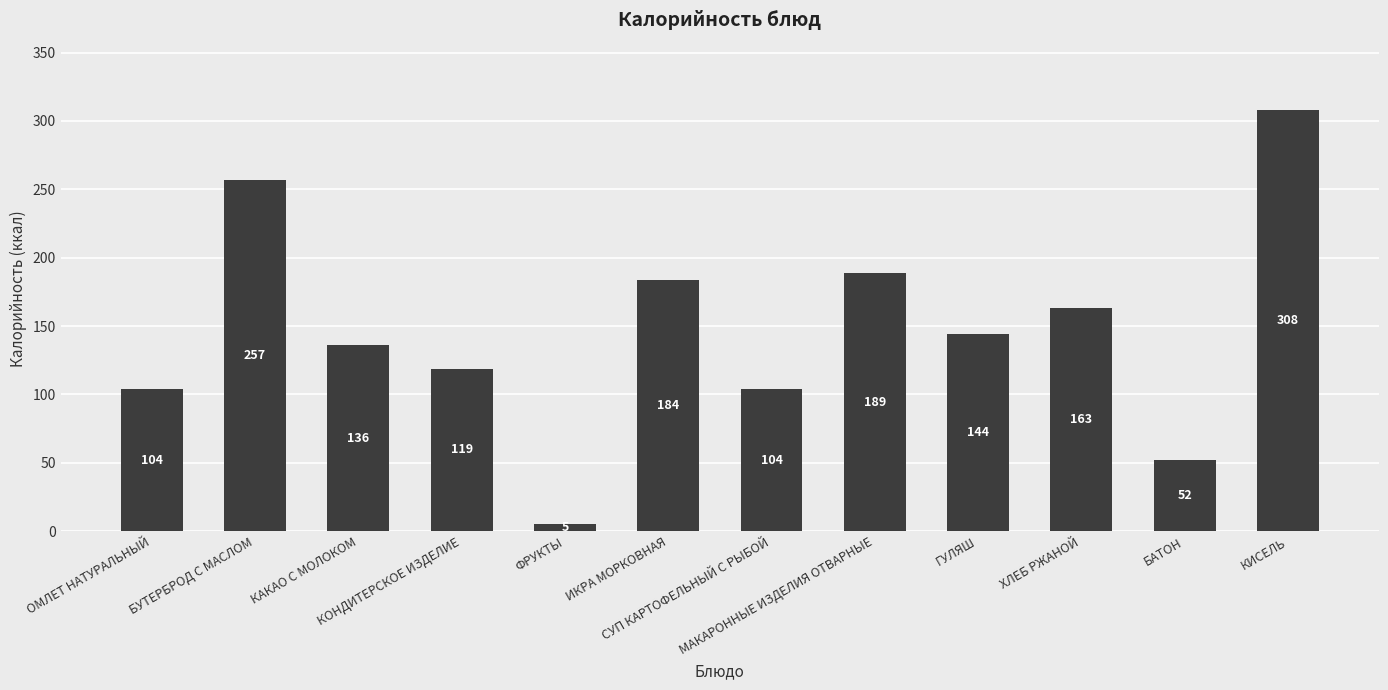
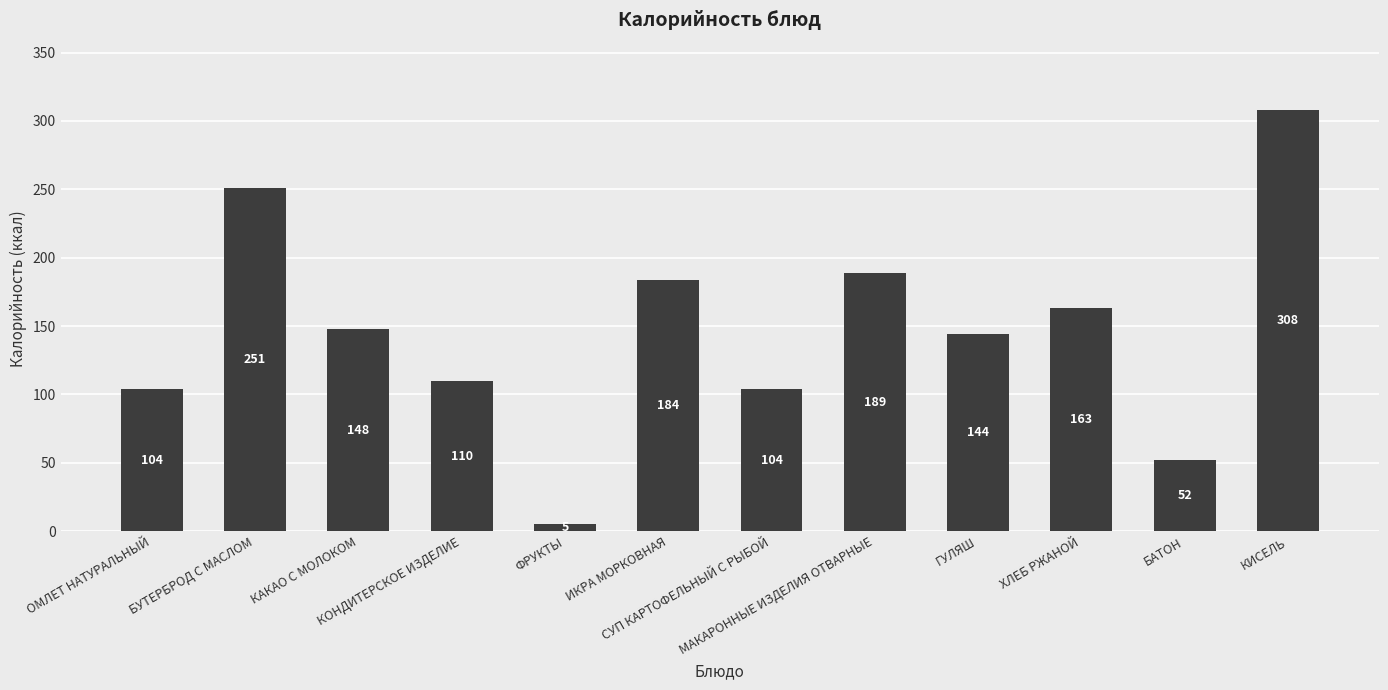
  {
    "ОМЛЕТ НАТУРАЛЬНЫЙ": 104,
-   "БУТЕРБРОД С МАСЛОМ": 257,
-   "КАКАО С МОЛОКОМ": 136,
-   "КОНДИТЕРСКОЕ ИЗДЕЛИЕ": 119,
+   "БУТЕРБРОД С МАСЛОМ": 251,
+   "КАКАО С МОЛОКОМ": 148,
+   "КОНДИТЕРСКОЕ ИЗДЕЛИЕ": 110,
    "ИКРА МОРКОВНАЯ": 184,
    "СУП КАРТОФЕЛЬНЫЙ С РЫБОЙ": 104,
    "МАКАРОННЫЕ ИЗДЕЛИЯ ОТВАРНЫЕ": 189,
    "ГУЛЯШ": 144,
    "ХЛЕБ РЖАНОЙ": 163,
    "БАТОН": 52,
    "КИСЕЛЬ": 308
  }
